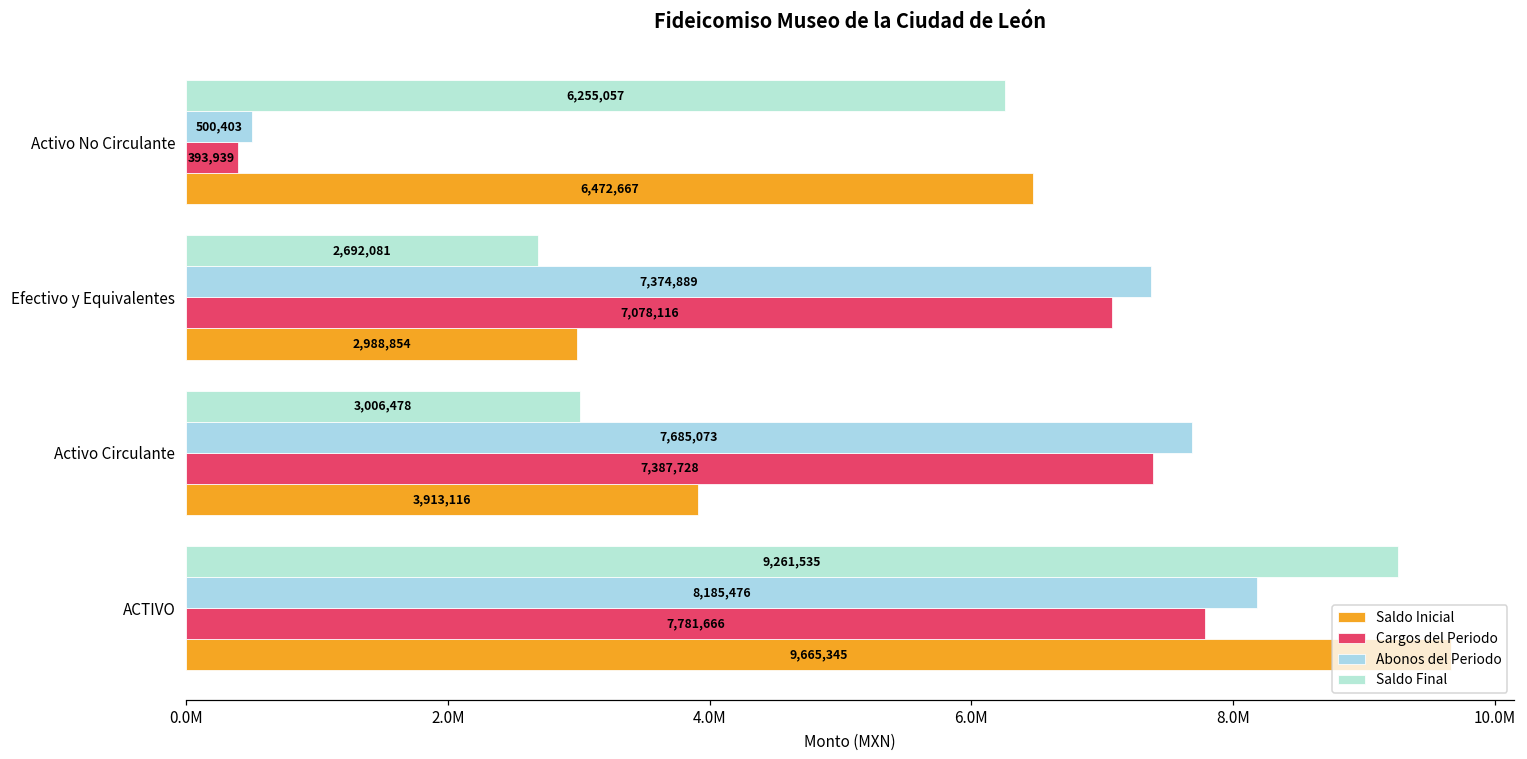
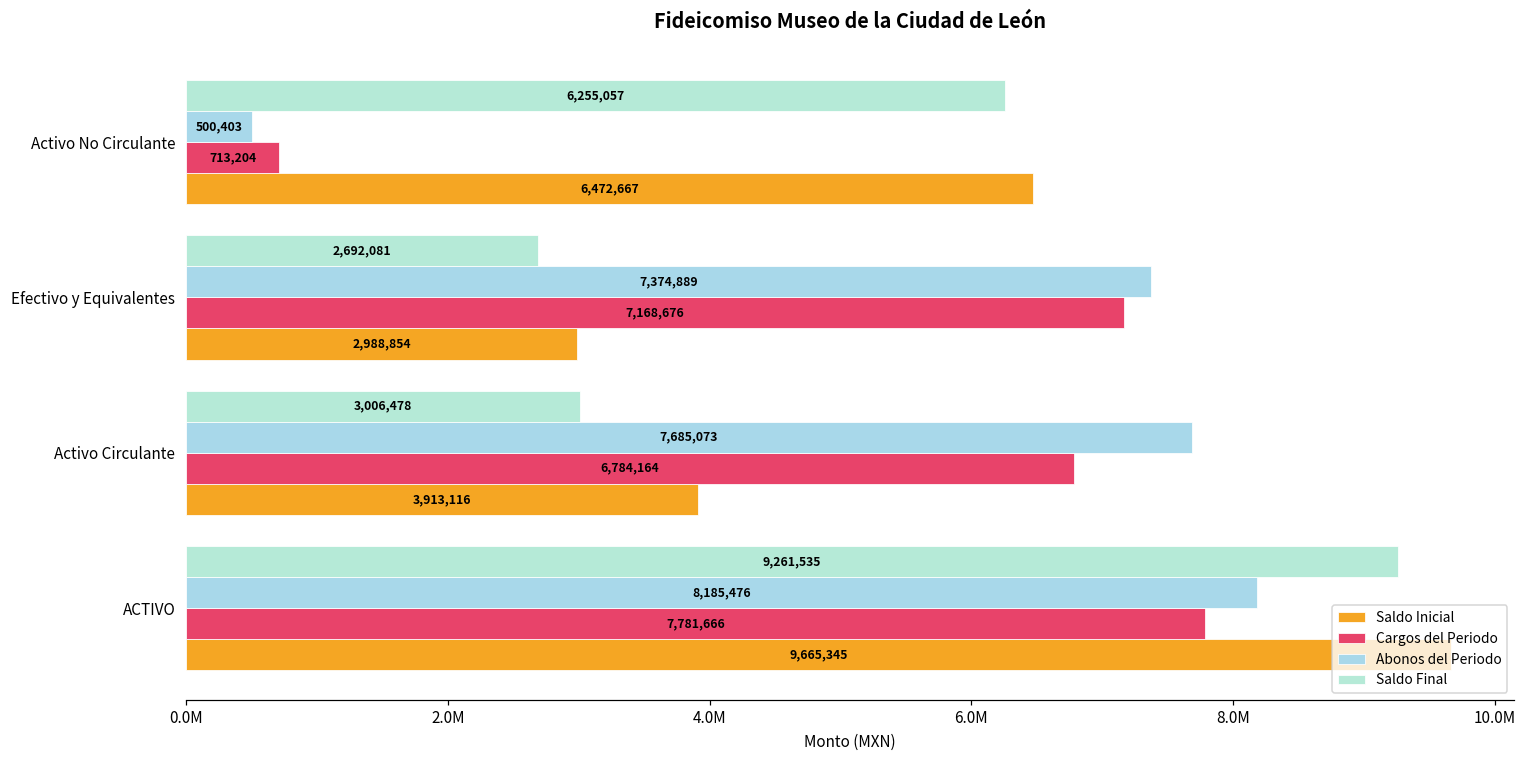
  {
    "Saldo Inicial": {
      "Activo No Circulante": "6,472,667",
      "Efectivo y Equivalentes": "2,988,854",
      "Activo Circulante": "3,913,116"
    },
    "Cargos del Periodo": {
-     "Activo No Circulante": "393,939",
-     "Efectivo y Equivalentes": "7,078,116",
-     "Activo Circulante": "7,387,728",
+     "Activo No Circulante": "713,204",
+     "Efectivo y Equivalentes": "7,168,676",
+     "Activo Circulante": "6,784,164",
      "ACTIVO": "7,781,666"
    }
  }
